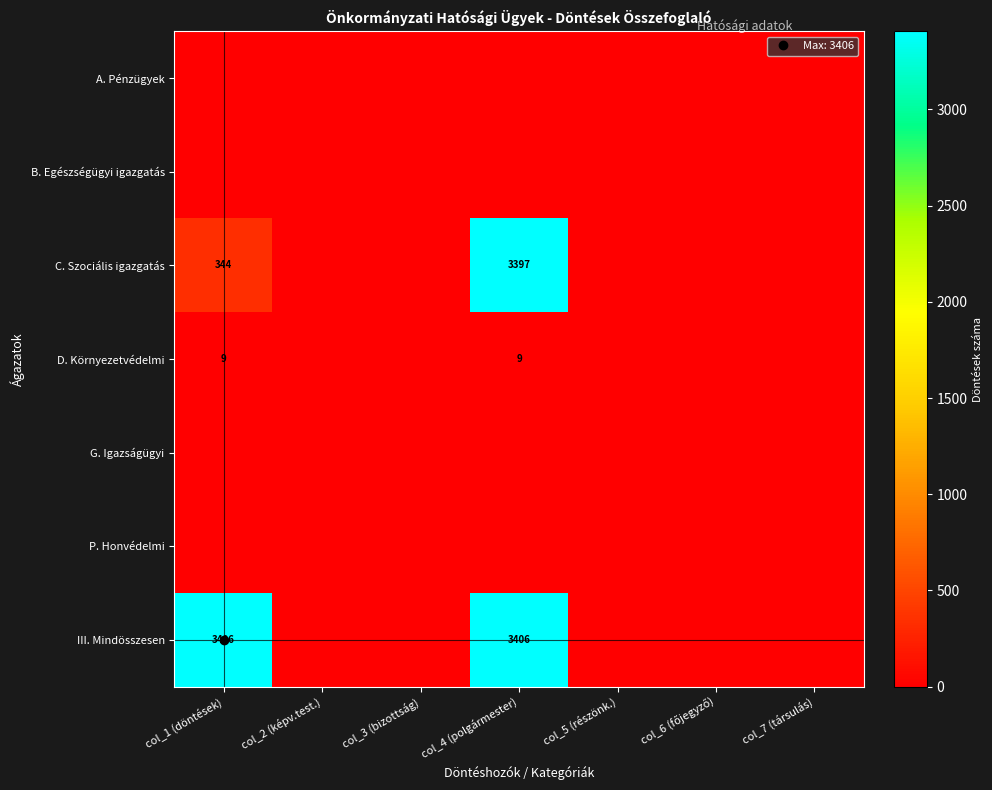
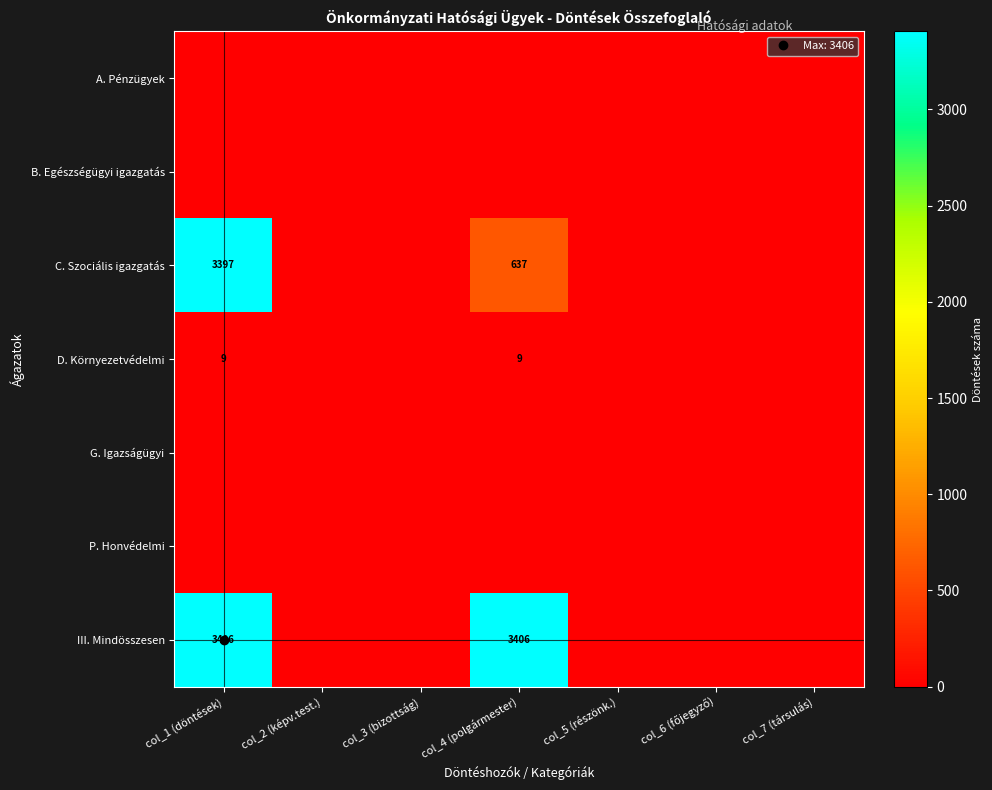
  {
    "C. Szociális igazgatás": {
-     "col_1 (döntések)": 344,
-     "col_4 (polgármester)": 3397
+     "col_1 (döntések)": 3397,
+     "col_4 (polgármester)": 637
    },
    "D. Környezetvédelmi": {
      "col_1 (döntések)": 9,
      "col_4 (polgármester)": 9
    },
    "III. Mindösszesen": {
      "col_4 (polgármester)": 3406
    }
  }
